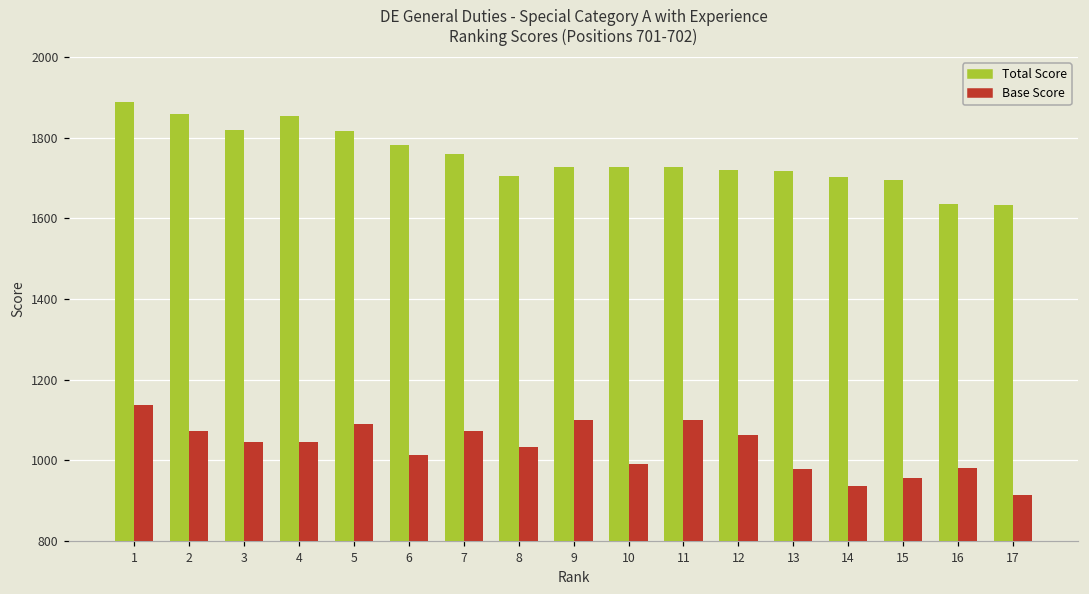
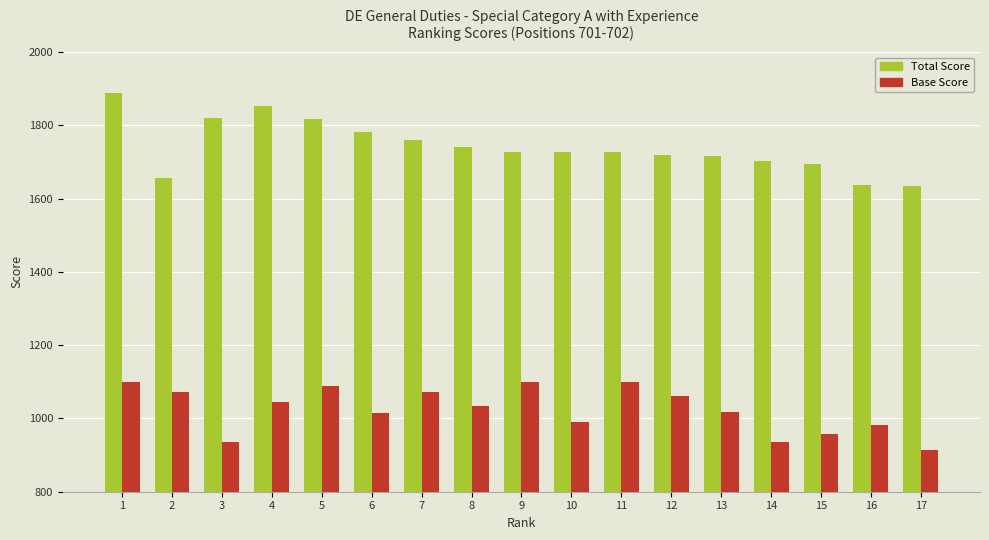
  {
    "Total Score": {
      "1": 1890,
-     "2": 1860,
+     "2": 1660,
      "3": 1820,
      "4": 1850,
      "5": 1820,
      "6": 1780,
      "7": 1760,
-     "8": 1710,
+     "8": 1740,
      "9": 1730,
      "10": 1730,
      "11": 1730,
      "12": 1720,
      "13": 1720,
      "14": 1700,
      "15": 1700,
      "16": 1640,
      "17": 1630
    },
    "Base Score": {
-     "1": 1140,
+     "1": 1100,
      "2": 1070,
-     "3": 1050,
+     "3": 940,
      "4": 1050,
      "5": 1090,
      "6": 1010,
      "7": 1070,
      "8": 1030,
      "9": 1100,
      "10": 990,
      "11": 1100,
      "12": 1060,
-     "13": 980,
+     "13": 1020,
      "14": 940,
      "15": 960,
      "16": 980,
      "17": 910
    }
  }
